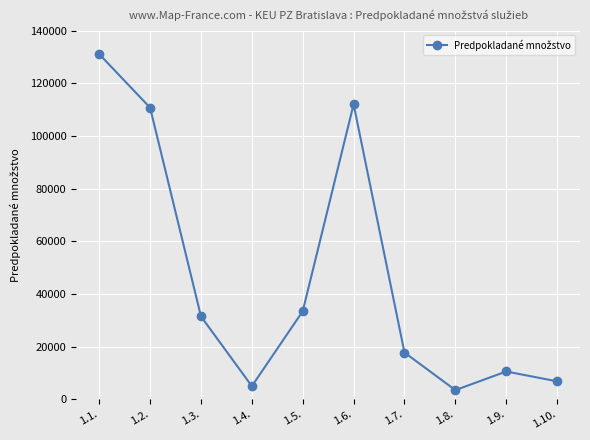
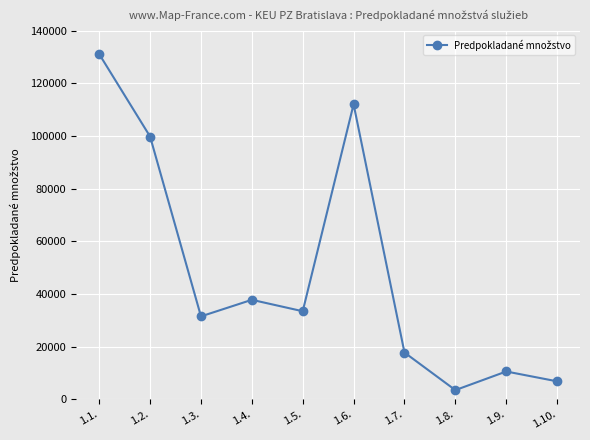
  {
    "1.1.": 131000,
-   "1.2.": 111000,
+   "1.2.": 100000,
    "1.3.": 31000,
-   "1.4.": 5000,
+   "1.4.": 38000,
    "1.5.": 33000,
    "1.6.": 112000,
    "1.7.": 18000,
    "1.8.": 3000,
    "1.9.": 11000,
    "1.10.": 7000
  }
